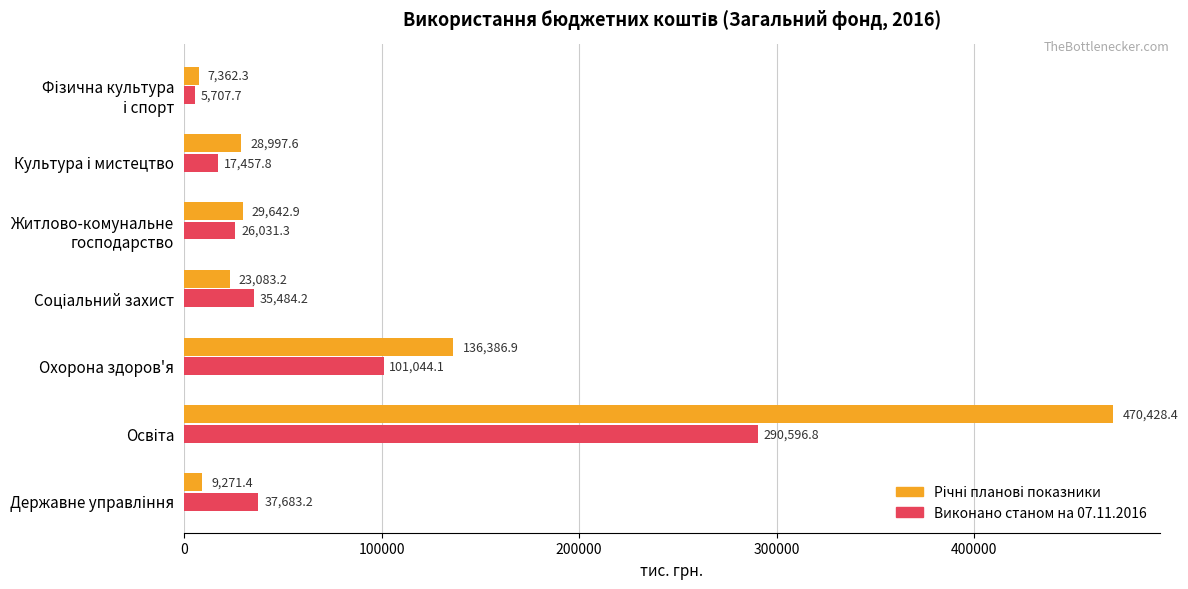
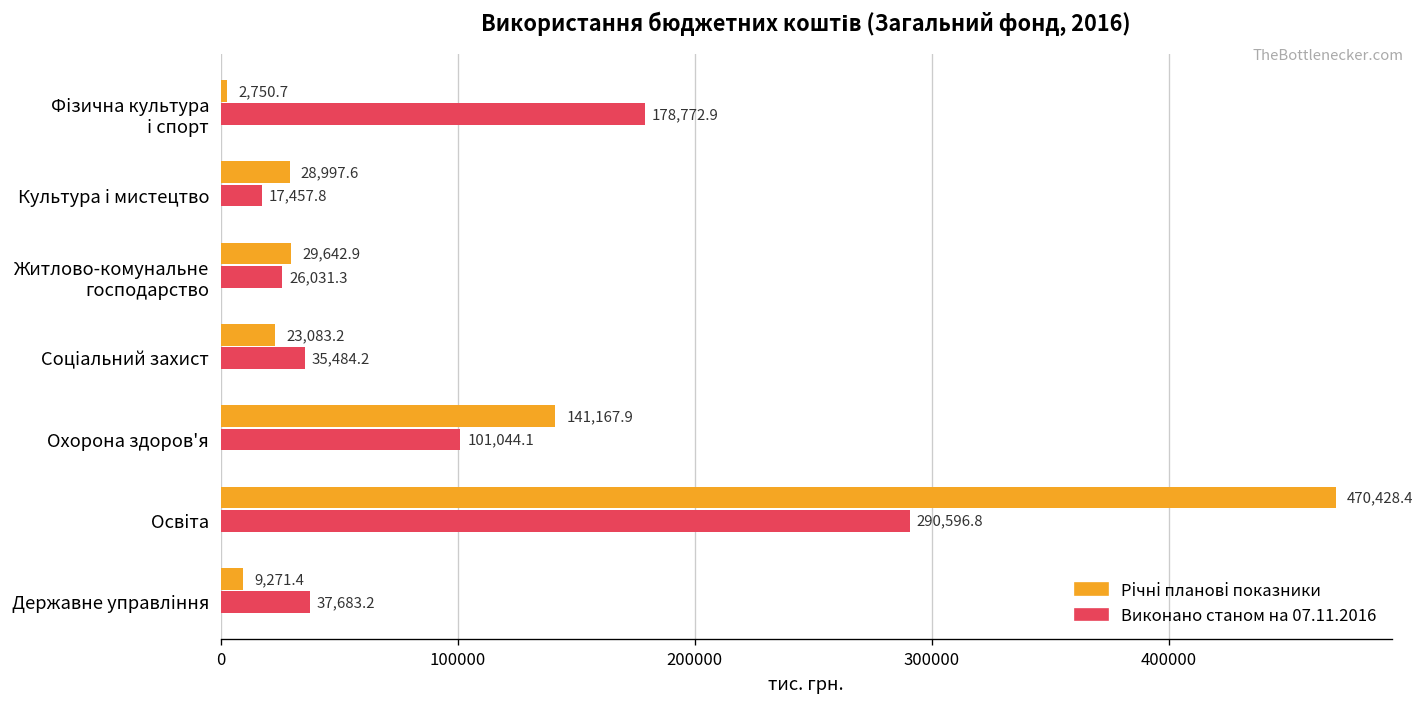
  {
    "Річні планові показники": {
-     "Фізична культура і спорт": "7,362.3",
+     "Фізична культура і спорт": "2,750.7",
      "Культура і мистецтво": "28,997.6",
      "Житлово-комунальне господарство": "29,642.9",
      "Соціальний захист": "23,083.2",
-     "Охорона здоров'я": "136,386.9",
+     "Охорона здоров'я": "141,167.9",
      "Освіта": "470,428.4",
      "Державне управління": "9,271.4"
    },
    "Виконано станом на 07.11.2016": {
-     "Фізична культура і спорт": "5,707.7",
+     "Фізична культура і спорт": "178,772.9",
      "Культура і мистецтво": "17,457.8",
      "Житлово-комунальне господарство": "26,031.3",
      "Соціальний захист": "35,484.2",
      "Охорона здоров'я": "101,044.1",
      "Освіта": "290,596.8",
      "Державне управління": "37,683.2"
    }
  }
